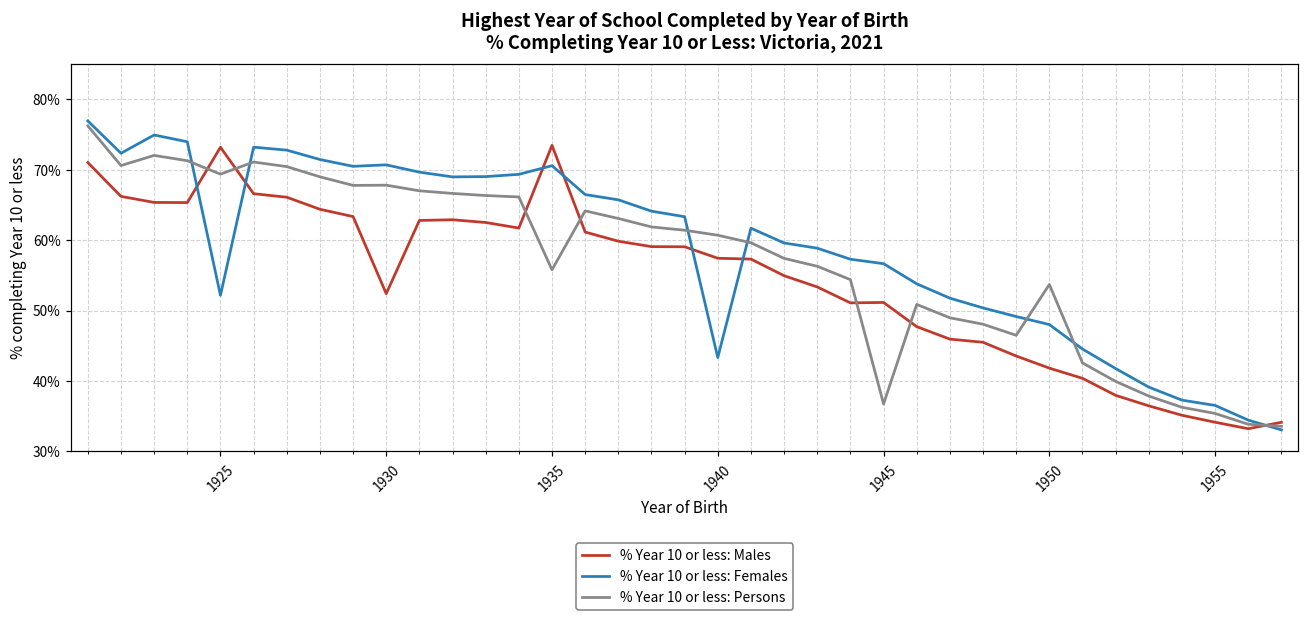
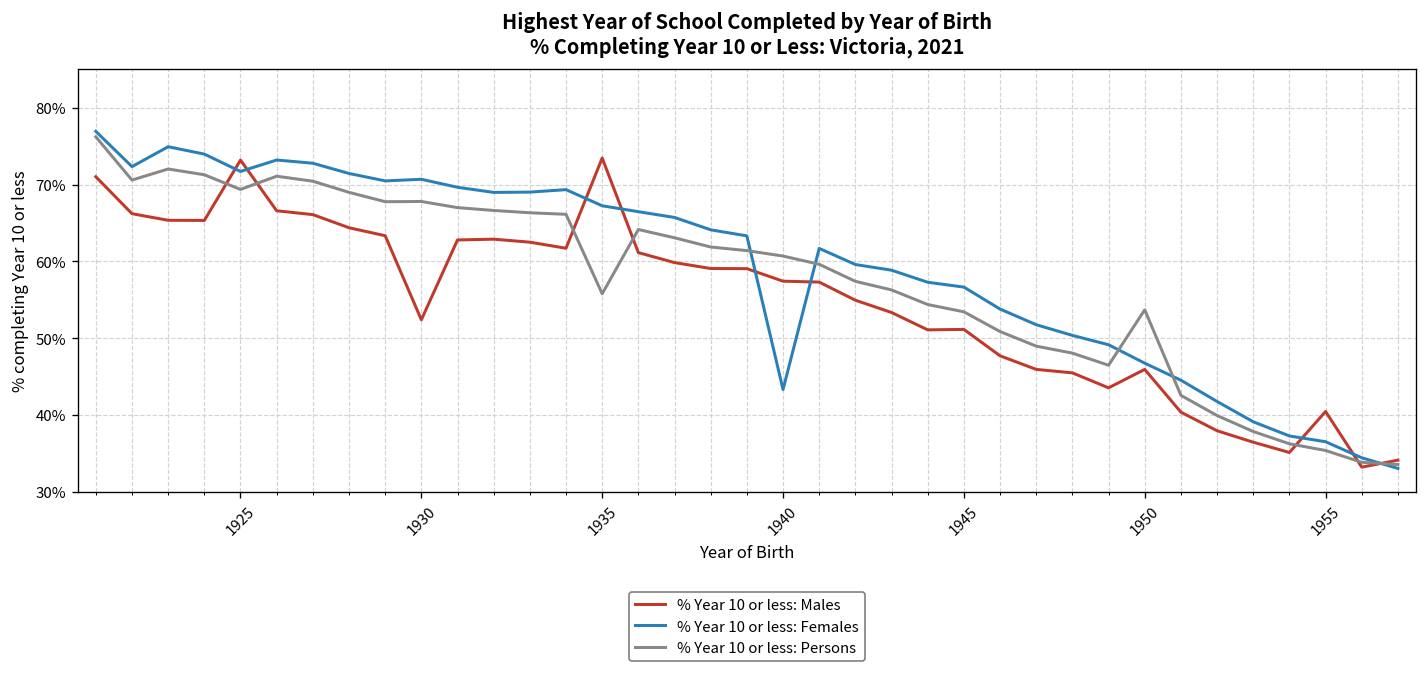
  {
    "% Year 10 or less: Males": {
      "1925": "73%",
      "1930": "52%",
      "1935": "73%",
      "1940": "57%",
      "1945": "51%",
-     "1950": "42%",
-     "1955": "34%"
+     "1950": "46%",
+     "1955": "40%"
    },
    "% Year 10 or less: Females": {
-     "1925": "52%",
+     "1925": "72%",
      "1930": "71%",
-     "1935": "71%",
+     "1935": "67%",
      "1940": "43%",
      "1945": "57%",
-     "1950": "48%",
+     "1950": "47%",
      "1955": "37%"
    },
    "% Year 10 or less: Persons": {
      "1925": "69%",
      "1930": "68%",
      "1935": "56%",
      "1940": "61%",
-     "1945": "37%",
+     "1945": "53%",
      "1950": "54%",
      "1955": "35%"
    }
  }
